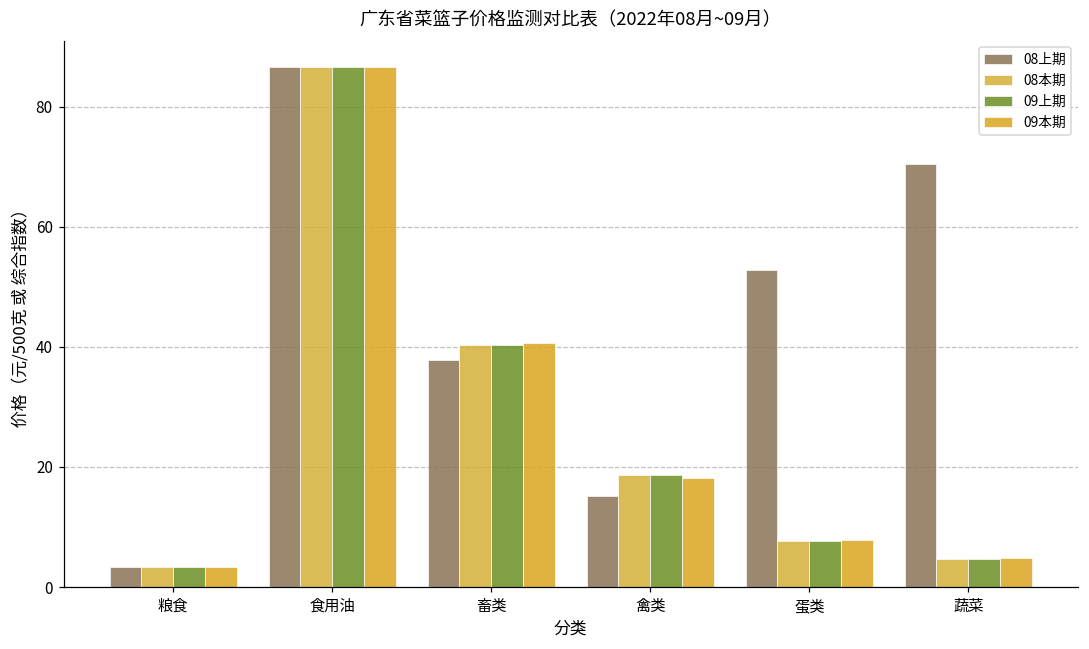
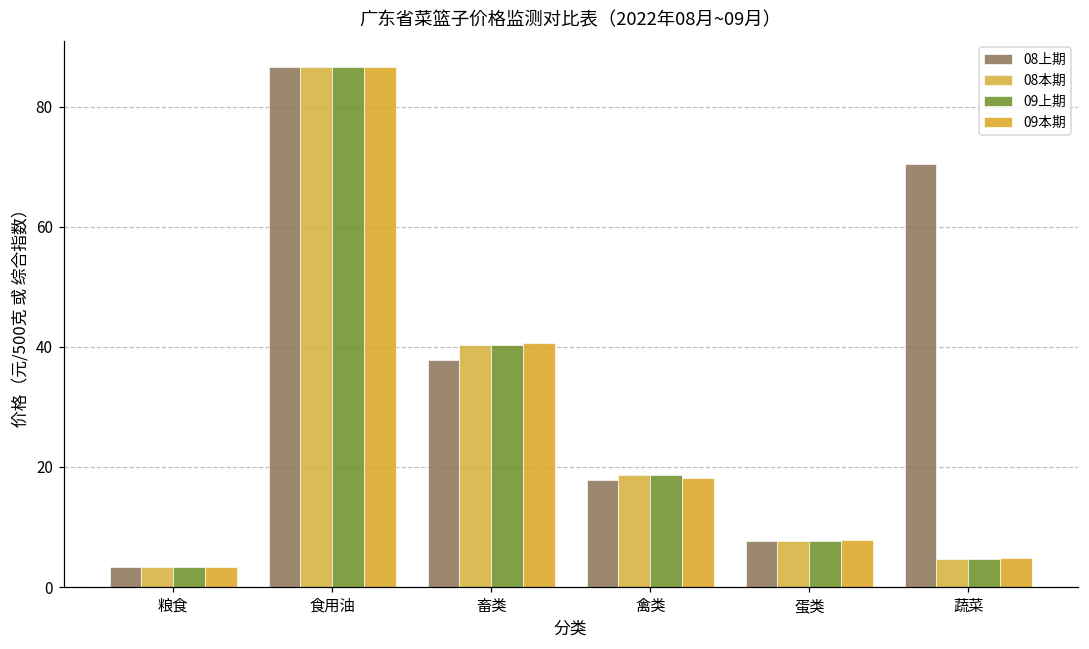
  {
    "08上期": {
      "粮食": 3,
      "食用油": 87,
      "畜类": 38,
-     "禽类": 15,
-     "蛋类": 53,
+     "禽类": 18,
+     "蛋类": 8,
      "蔬菜": 70
    },
    "09上期": {
      "粮食": 3,
      "食用油": 87,
      "畜类": 40,
      "禽类": 19,
      "蛋类": 8,
      "蔬菜": 5
    }
  }
